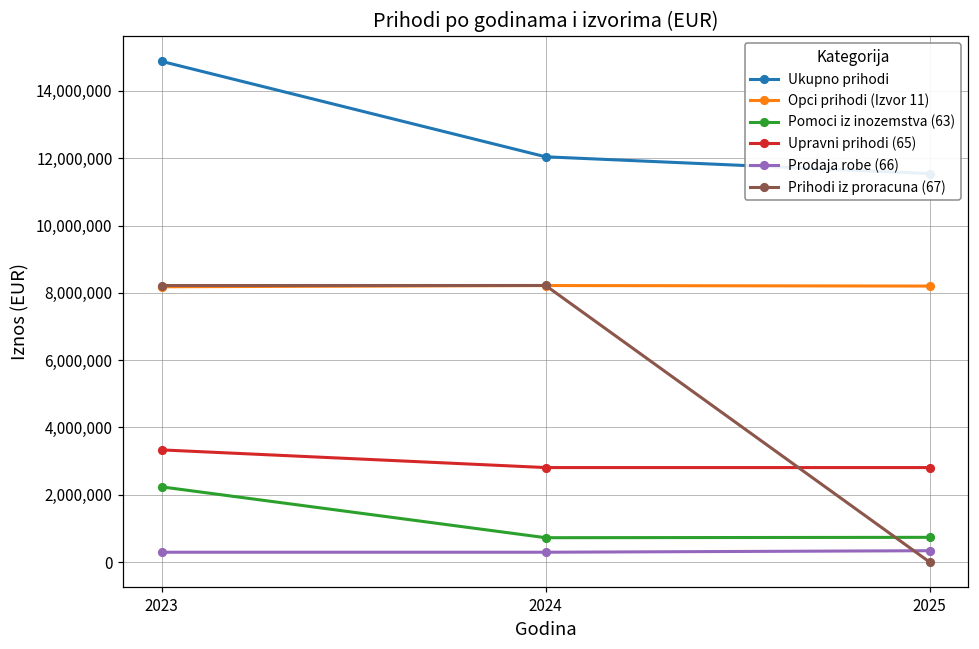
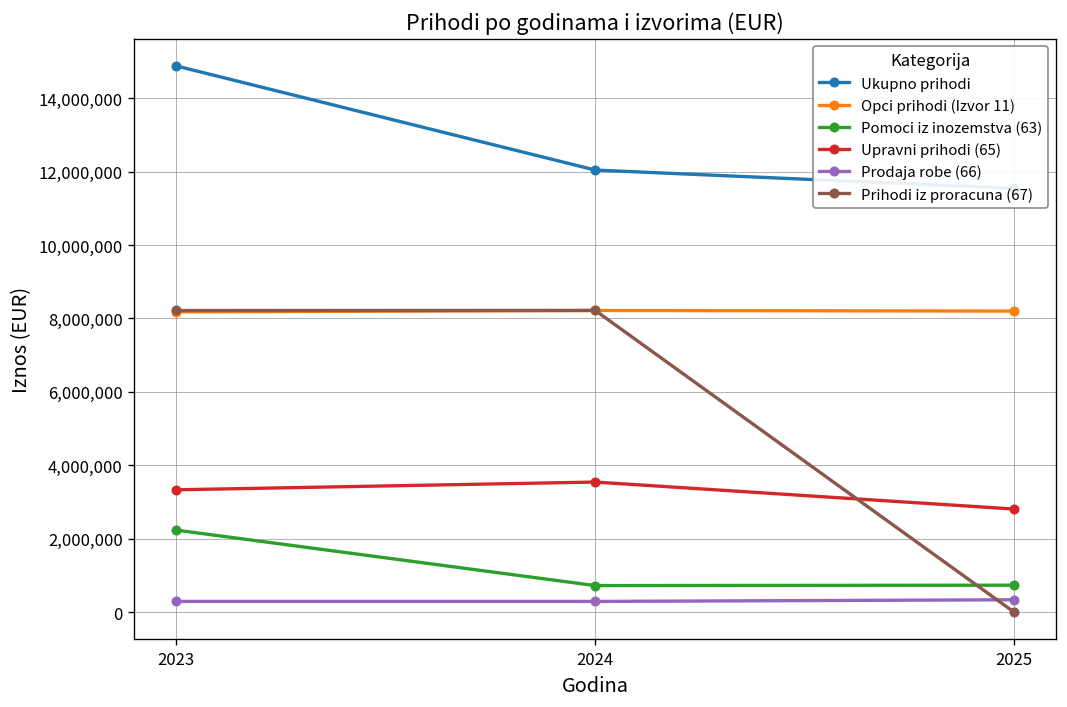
  {
    "Ukupno prihodi": {
      "2023": "14,900,000",
      "2024": "12,000,000"
    },
    "Opci prihodi (Izvor 11)": {
      "2025": "8,200,000"
    },
    "Pomoci iz inozemstva (63)": {
      "2023": "2,200,000",
      "2024": "700,000",
      "2025": "700,000"
    },
    "Upravni prihodi (65)": {
      "2023": "3,300,000",
-     "2024": "2,800,000",
+     "2024": "3,500,000",
      "2025": "2,800,000"
    },
    "Prodaja robe (66)": {
      "2023": "300,000",
      "2024": "300,000",
      "2025": "300,000"
    },
    "Prihodi iz proracuna (67)": {
      "2025": "0"
    }
  }
